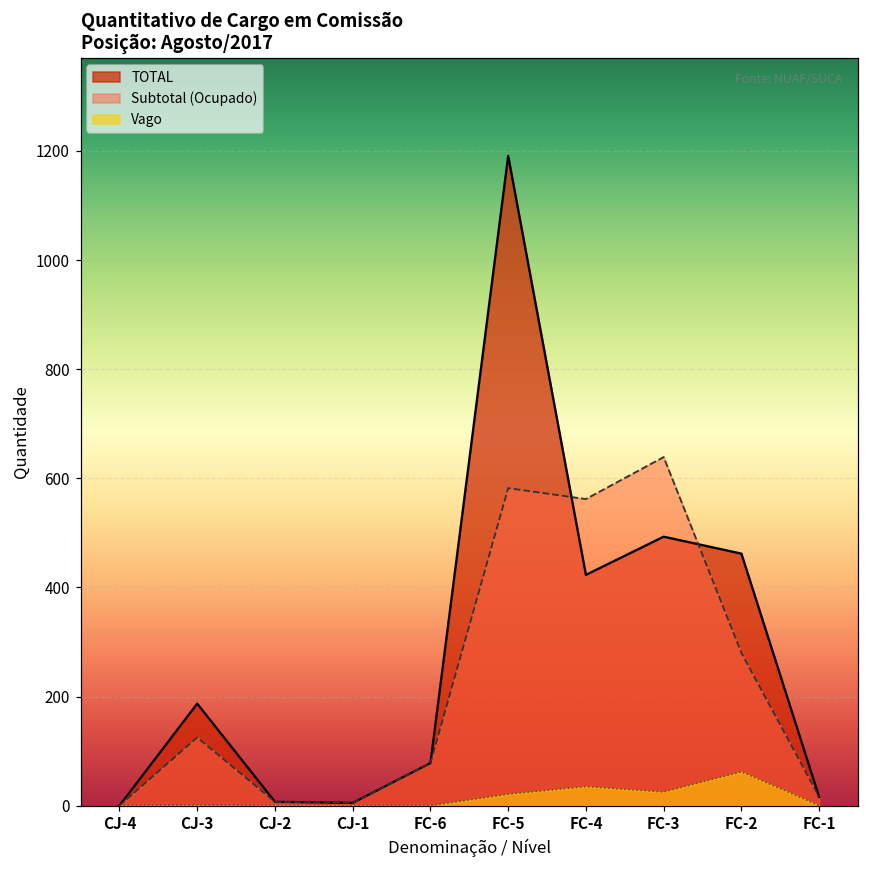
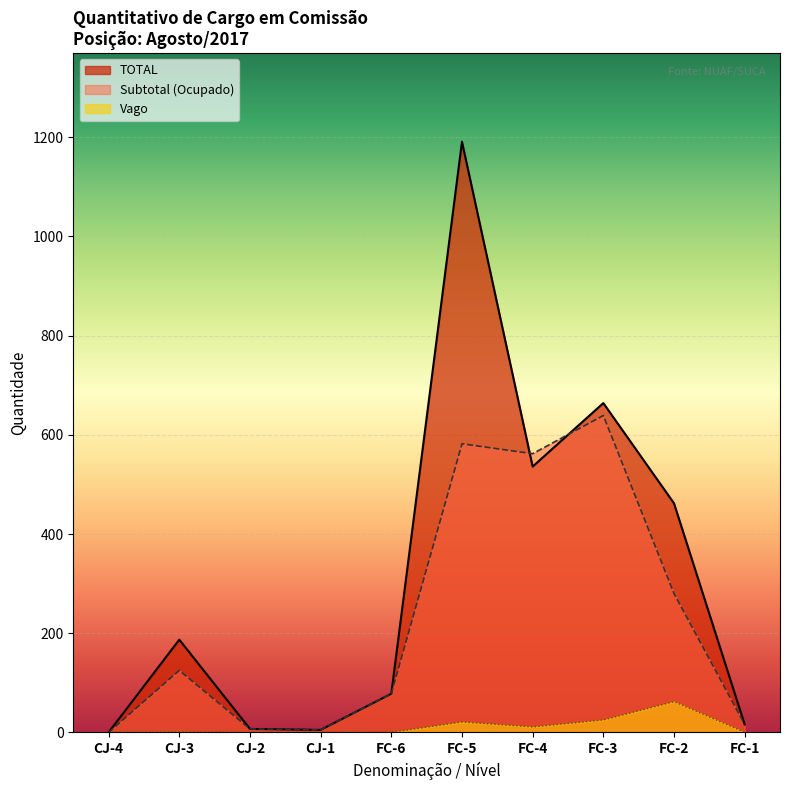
  {
    "TOTAL": {
      "CJ-3": 190,
      "FC-5": 1190,
-     "FC-4": 420,
-     "FC-3": 490,
+     "FC-4": 540,
+     "FC-3": 660,
      "FC-2": 460
    },
    "Subtotal (Ocupado)": {
      "CJ-3": 130,
      "FC-5": 580,
      "FC-4": 560,
      "FC-3": 640,
      "FC-2": 280
    },
    "Vago": {
      "CJ-3": 0,
      "CJ-2": 0,
      "FC-6": 0,
      "FC-5": 20,
-     "FC-4": 40,
+     "FC-4": 10,
      "FC-3": 30,
      "FC-2": 60,
      "FC-1": 0
    }
  }
